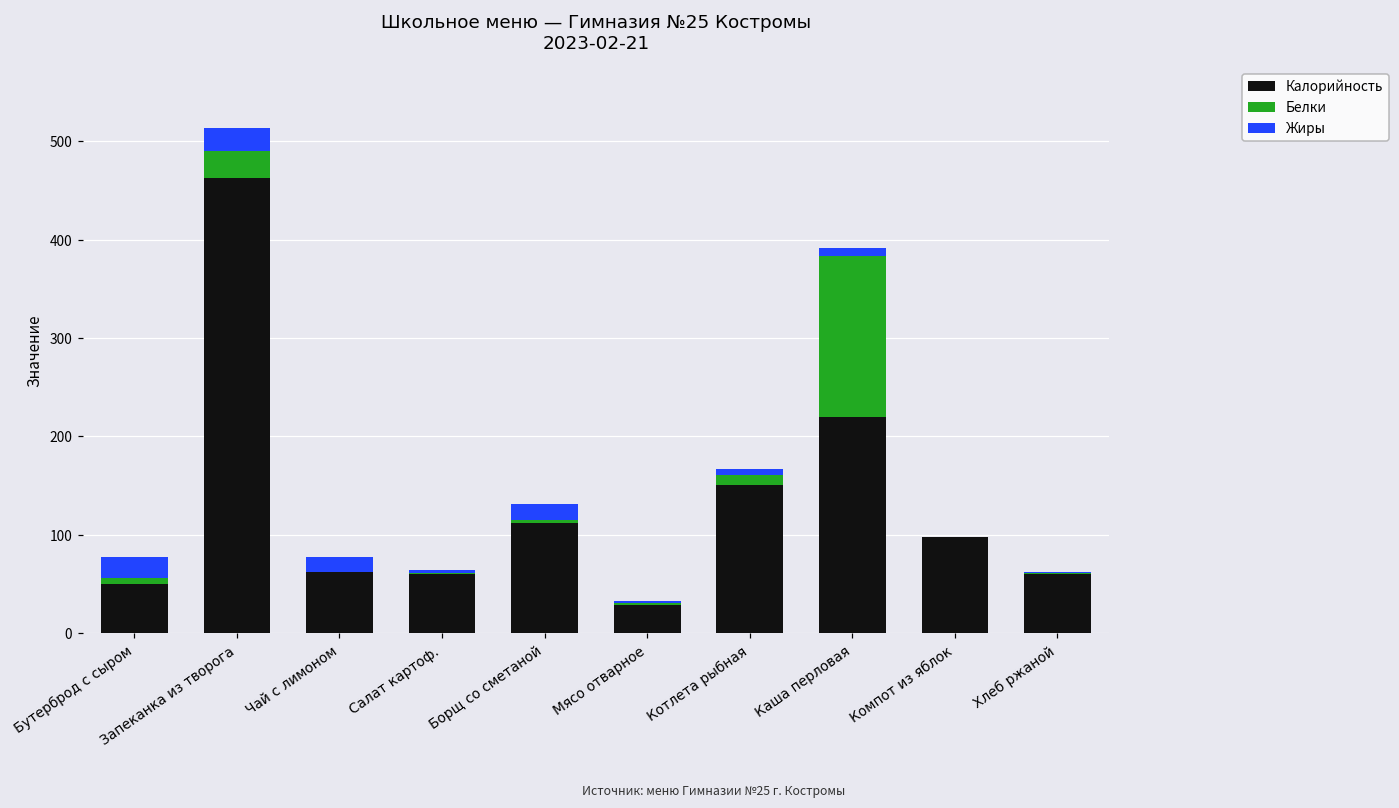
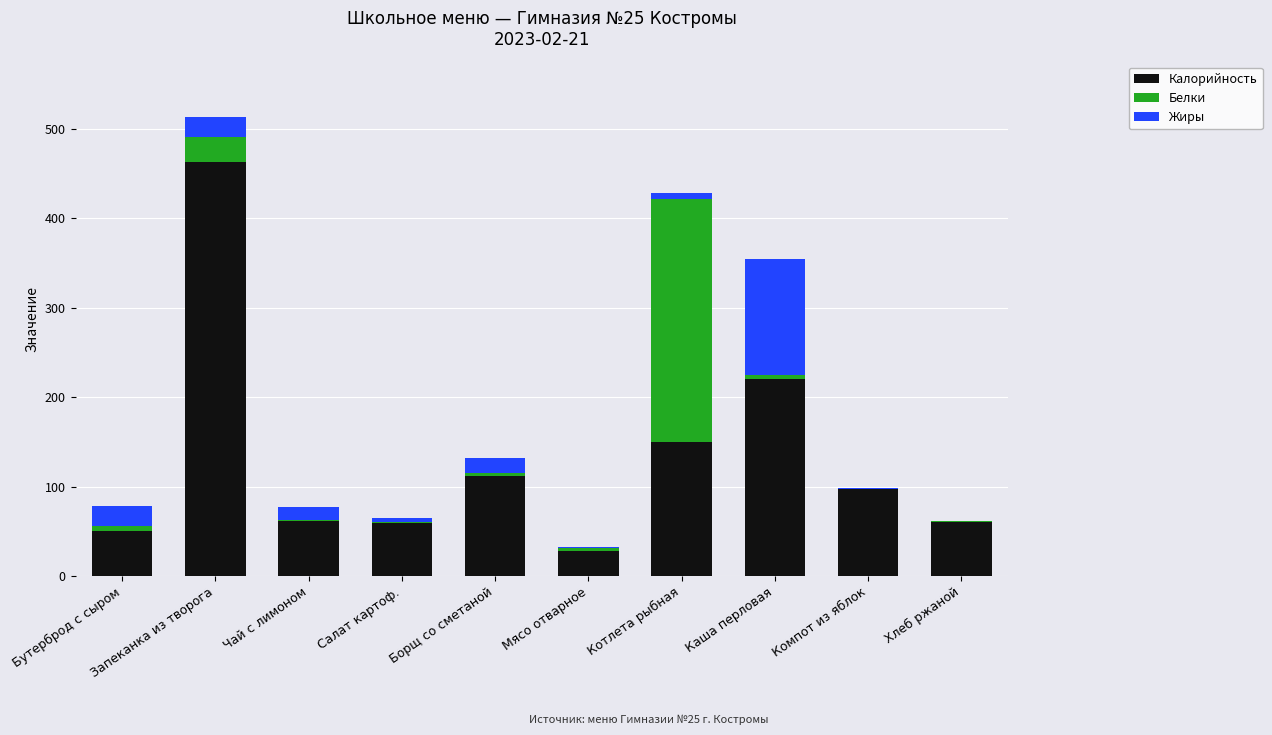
  {
    "Калорийность": {
      "Бутерброд с сыром": 50,
      "Запеканка из творога": 460,
      "Чай с лимоном": 60,
      "Салат картоф.": 60,
      "Борщ со сметаной": 110,
      "Мясо отварное": 30,
      "Котлета рыбная": 150,
      "Каша перловая": 220,
      "Компот из яблок": 100,
      "Хлеб ржаной": 60
    },
    "Белки": {
      "Бутерброд с сыром": 10,
      "Запеканка из творога": 30,
      "Борщ со сметаной": 0,
-     "Котлета рыбная": 10,
-     "Каша перловая": 160
+     "Котлета рыбная": 270,
+     "Каша перловая": 0
    },
    "Жиры": {
      "Бутерброд с сыром": 20,
      "Запеканка из творога": 20,
      "Чай с лимоном": 20,
      "Салат картоф.": 0,
      "Борщ со сметаной": 20,
      "Котлета рыбная": 10,
-     "Каша перловая": 10
+     "Каша перловая": 130
    }
  }
